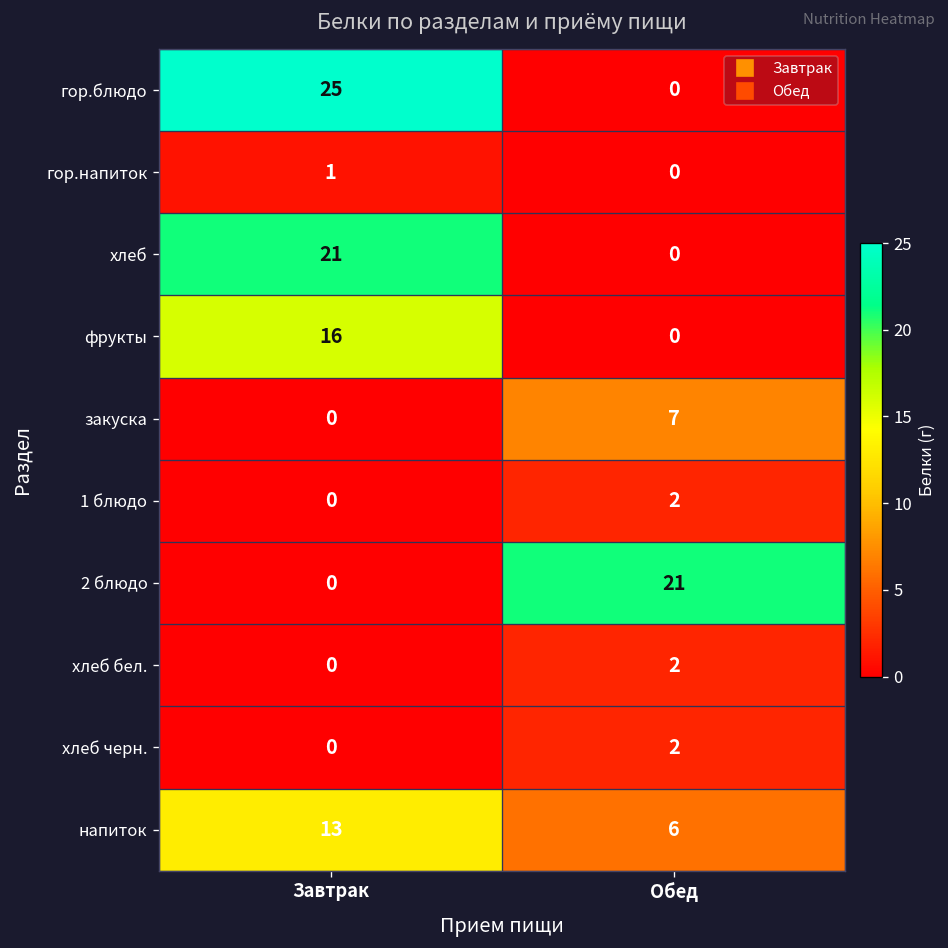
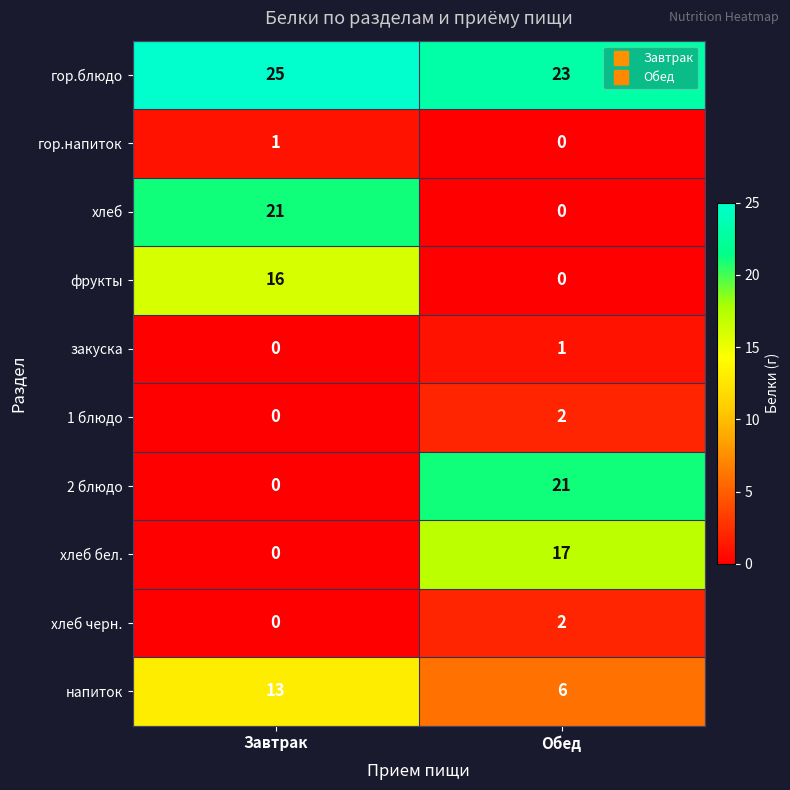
  {
    "гор.блюдо": {
      "Завтрак": 25,
-     "Обед": 0
+     "Обед": 23
    },
    "гор.напиток": {
      "Завтрак": 1,
      "Обед": 0
    },
    "хлеб": {
      "Завтрак": 21,
      "Обед": 0
    },
    "фрукты": {
      "Завтрак": 16,
      "Обед": 0
    },
    "закуска": {
      "Завтрак": 0,
-     "Обед": 7
+     "Обед": 1
    },
    "1 блюдо": {
      "Завтрак": 0,
      "Обед": 2
    },
    "2 блюдо": {
      "Завтрак": 0,
      "Обед": 21
    },
    "хлеб бел.": {
      "Завтрак": 0,
-     "Обед": 2
+     "Обед": 17
    },
    "хлеб черн.": {
      "Завтрак": 0,
      "Обед": 2
    },
    "напиток": {
      "Завтрак": 13,
      "Обед": 6
    }
  }
